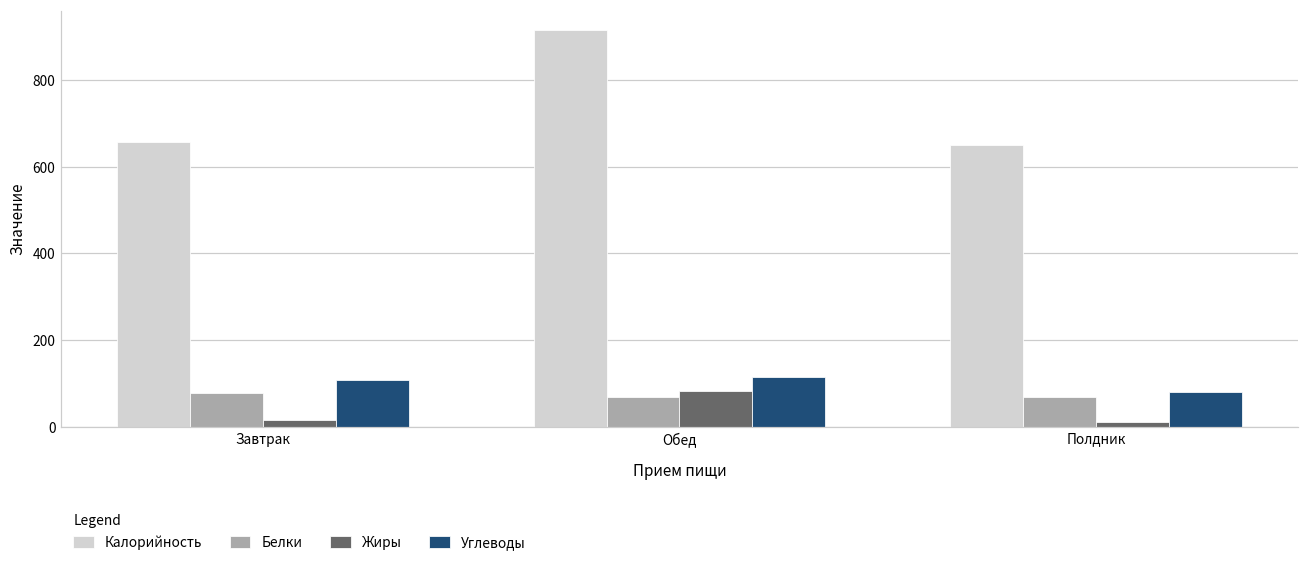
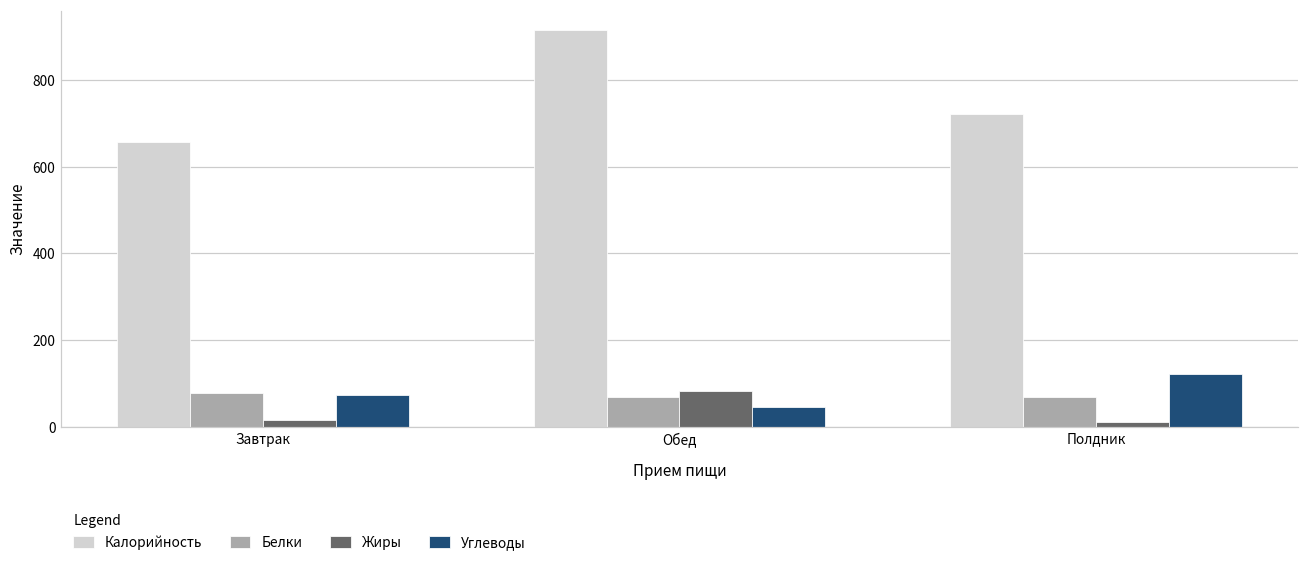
  {
    "Калорийность": {
      "Завтрак": 660,
      "Обед": 910,
-     "Полдник": 650
+     "Полдник": 720
    },
    "Белки": {
      "Завтрак": 80,
      "Обед": 70,
      "Полдник": 70
    },
    "Жиры": {
      "Завтрак": 20,
      "Обед": 80,
      "Полдник": 10
    },
    "Углеводы": {
-     "Завтрак": 110,
-     "Обед": 110,
-     "Полдник": 80
+     "Завтрак": 70,
+     "Обед": 50,
+     "Полдник": 120
    }
  }
